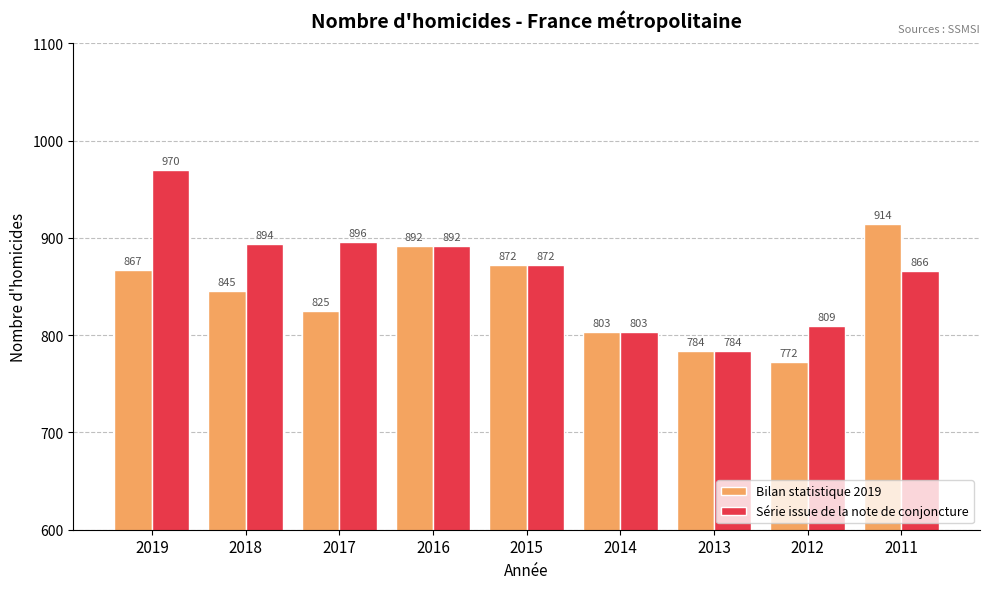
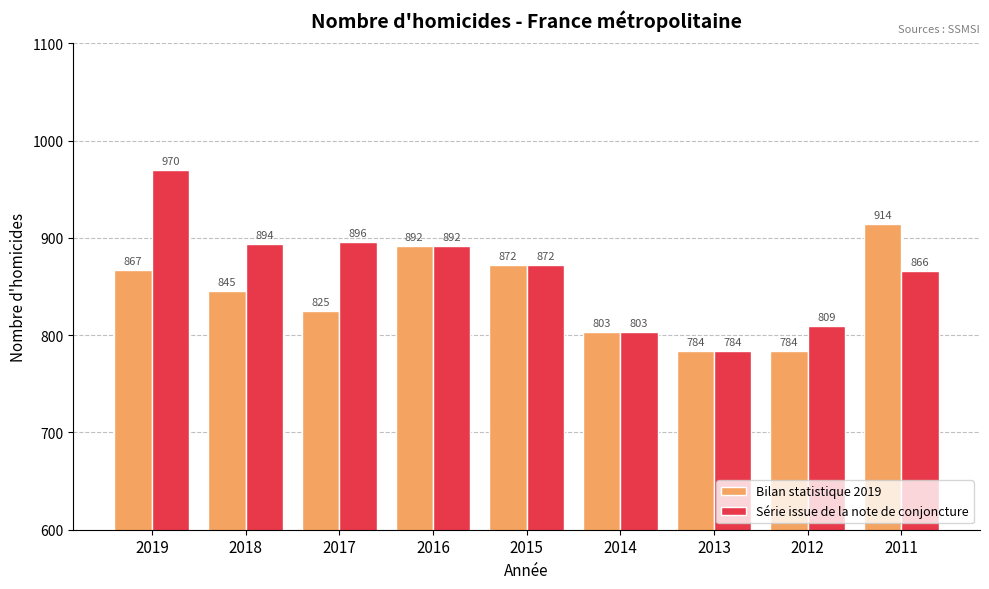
  {
    "Bilan statistique 2019": {
      "2019": 867,
      "2018": 845,
      "2017": 825,
      "2016": 892,
      "2015": 872,
      "2014": 803,
      "2013": 784,
-     "2012": 772,
+     "2012": 784,
      "2011": 914
    },
    "Série issue de la note de conjoncture": {
      "2019": 970,
      "2018": 894,
      "2017": 896,
      "2016": 892,
      "2015": 872,
      "2014": 803,
      "2013": 784,
      "2012": 809,
      "2011": 866
    }
  }
